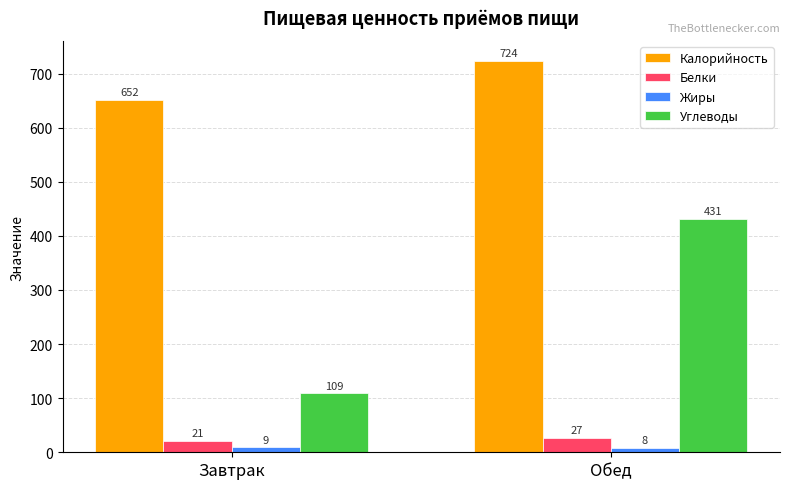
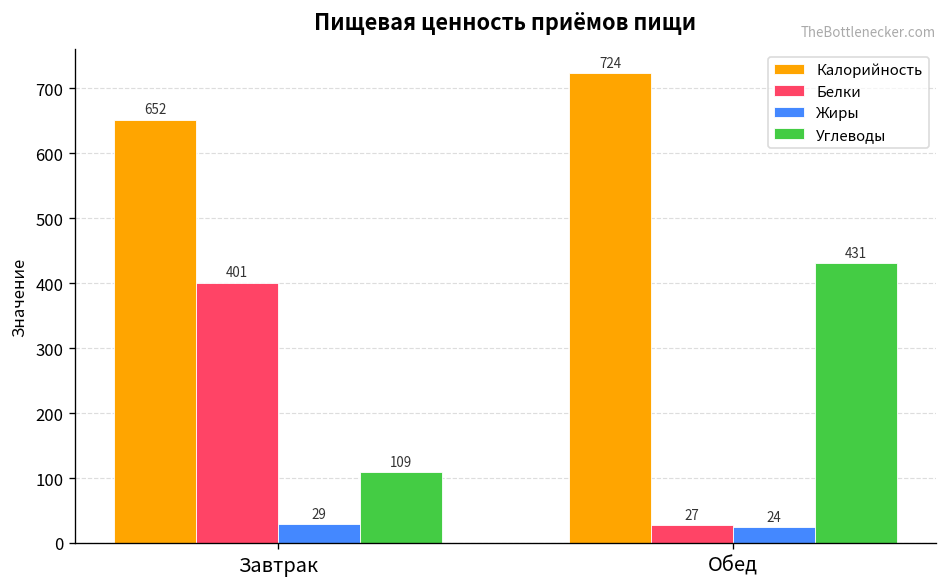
  {
    "Калорийность": {
      "Завтрак": 652,
      "Обед": 724
    },
    "Белки": {
-     "Завтрак": 21,
+     "Завтрак": 401,
      "Обед": 27
    },
    "Жиры": {
-     "Завтрак": 9,
-     "Обед": 8
+     "Завтрак": 29,
+     "Обед": 24
    },
    "Углеводы": {
      "Завтрак": 109,
      "Обед": 431
    }
  }
